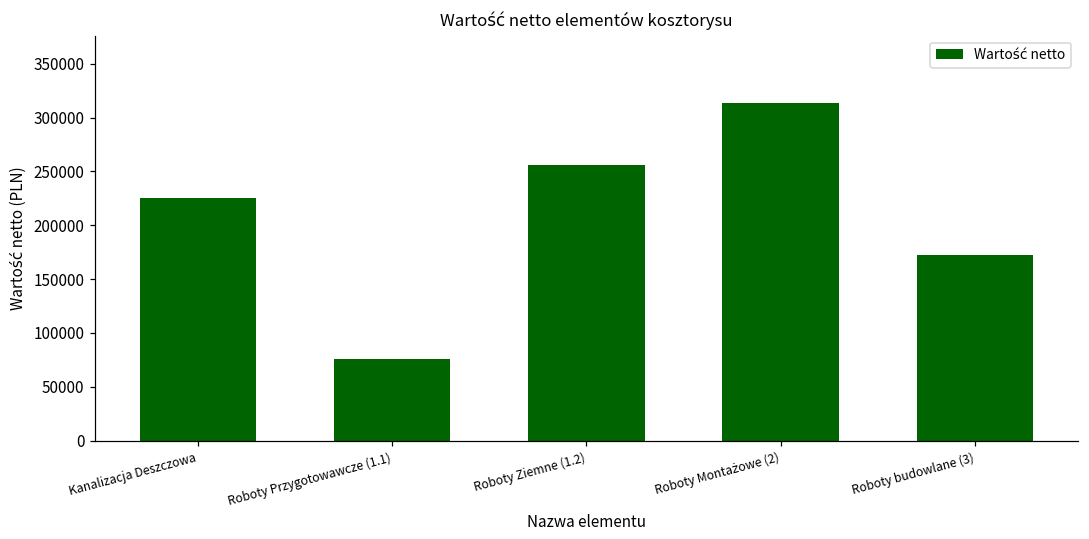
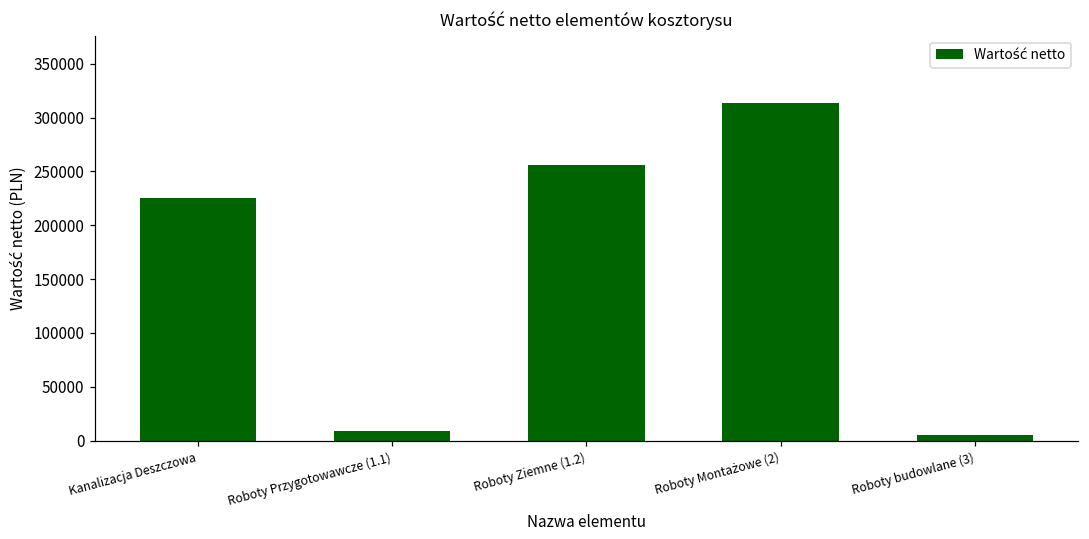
  {
    "Kanalizacja Deszczowa": 230000,
-   "Roboty Przygotowawcze (1.1)": 80000,
+   "Roboty Przygotowawcze (1.1)": 10000,
    "Roboty Ziemne (1.2)": 260000,
    "Roboty Montażowe (2)": 310000,
-   "Roboty budowlane (3)": 170000
+   "Roboty budowlane (3)": 10000
  }
